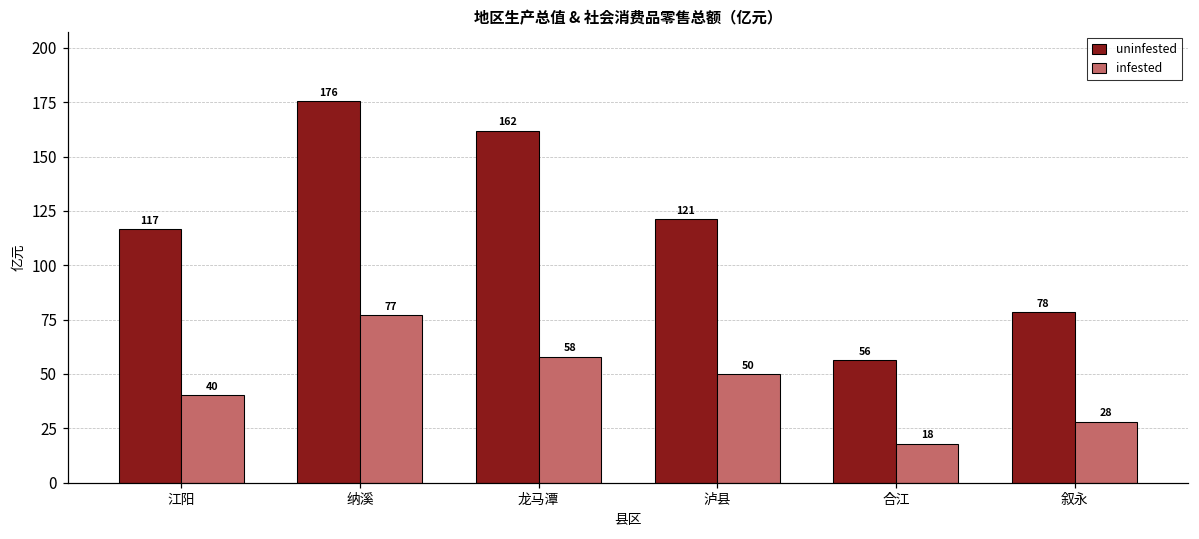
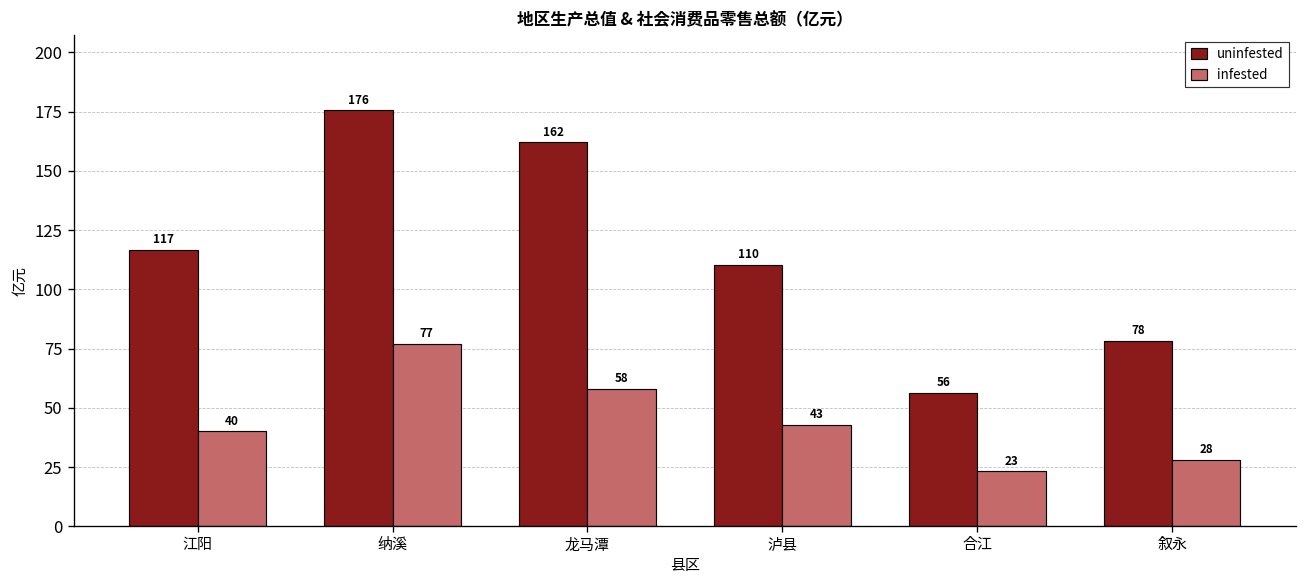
  {
    "uninfested": {
      "江阳": 117,
      "纳溪": 176,
      "龙马潭": 162,
-     "泸县": 121,
+     "泸县": 110,
      "合江": 56,
      "叙永": 78
    },
    "infested": {
      "江阳": 40,
      "纳溪": 77,
      "龙马潭": 58,
-     "泸县": 50,
-     "合江": 18,
+     "泸县": 43,
+     "合江": 23,
      "叙永": 28
    }
  }
